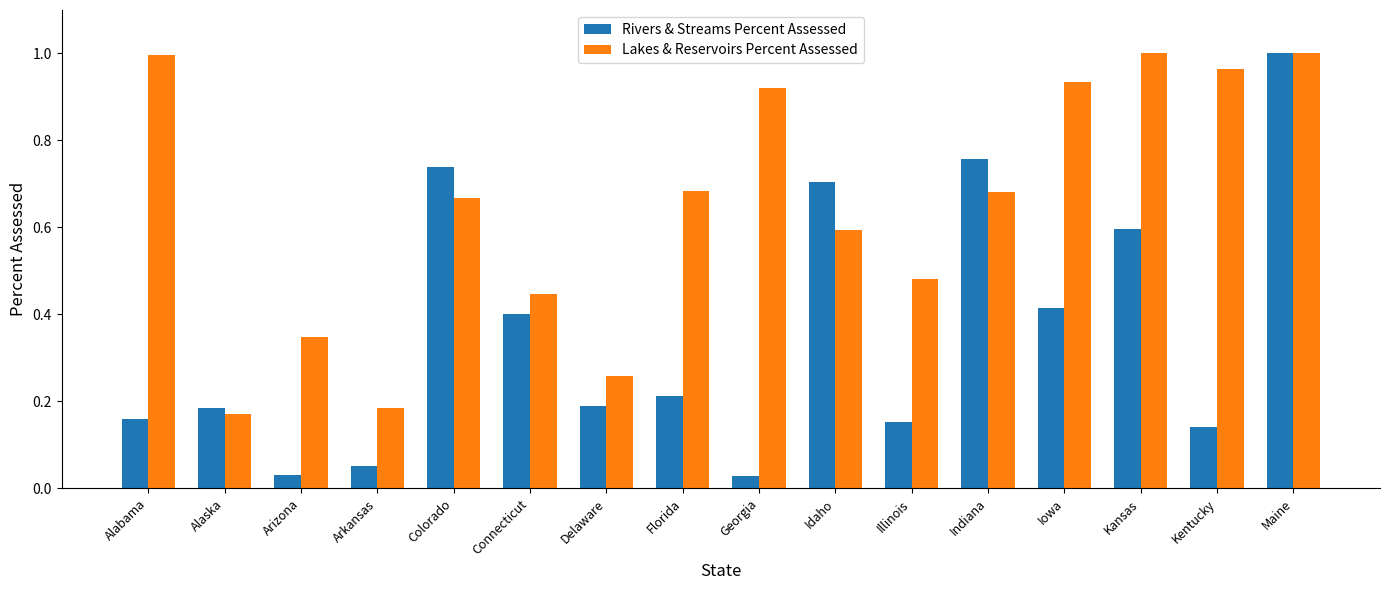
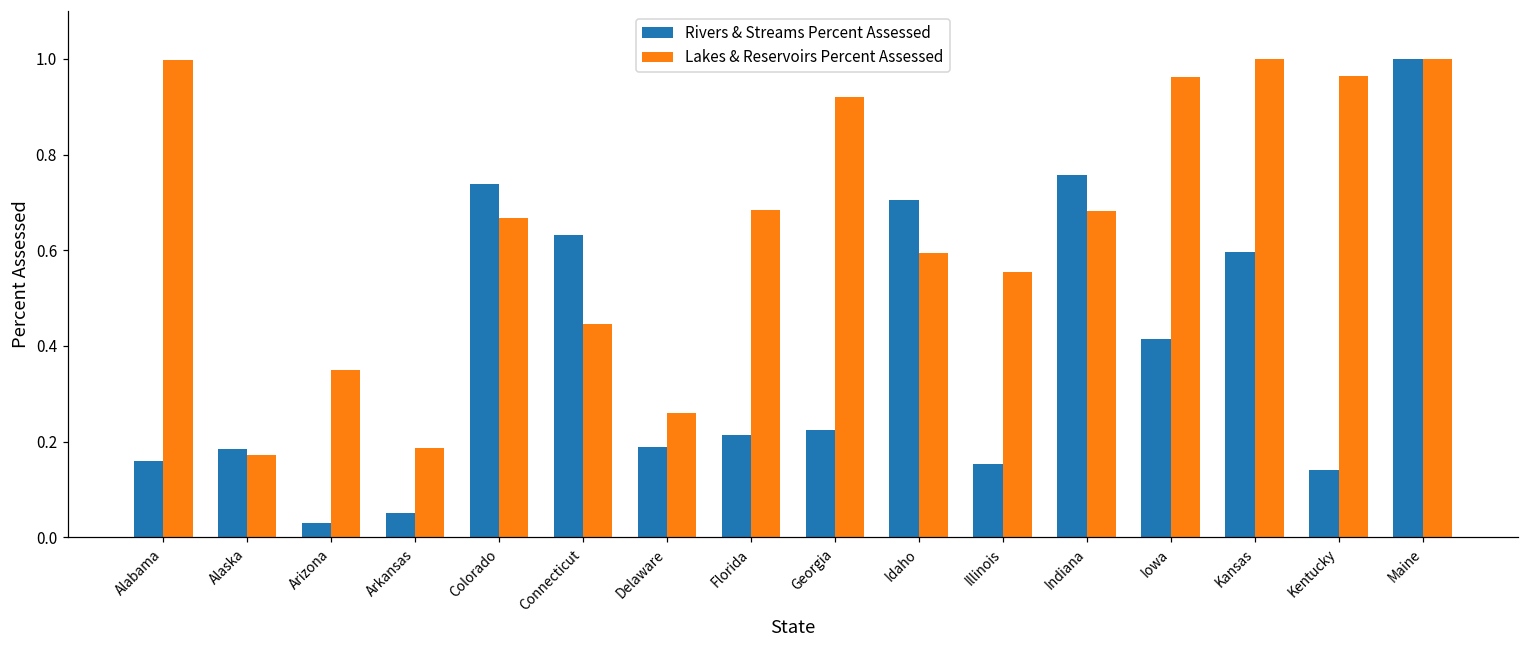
  {
    "Rivers & Streams Percent Assessed": {
      "Alabama": 0.16,
      "Alaska": 0.19,
      "Arizona": 0.03,
      "Arkansas": 0.05,
      "Colorado": 0.74,
-     "Connecticut": 0.40,
+     "Connecticut": 0.63,
      "Delaware": 0.19,
      "Florida": 0.21,
-     "Georgia": 0.03,
+     "Georgia": 0.22,
      "Idaho": 0.71,
      "Illinois": 0.15,
      "Indiana": 0.76,
      "Iowa": 0.41,
      "Kansas": 0.60,
      "Kentucky": 0.14,
      "Maine": 1.00
    },
    "Lakes & Reservoirs Percent Assessed": {
      "Alabama": 1.00,
      "Alaska": 0.17,
      "Arizona": 0.35,
      "Arkansas": 0.19,
      "Colorado": 0.67,
      "Connecticut": 0.45,
      "Delaware": 0.26,
      "Florida": 0.68,
      "Georgia": 0.92,
      "Idaho": 0.59,
-     "Illinois": 0.48,
+     "Illinois": 0.56,
      "Indiana": 0.68,
-     "Iowa": 0.93,
+     "Iowa": 0.96,
      "Kansas": 1.00,
      "Kentucky": 0.96,
      "Maine": 1.00
    }
  }
